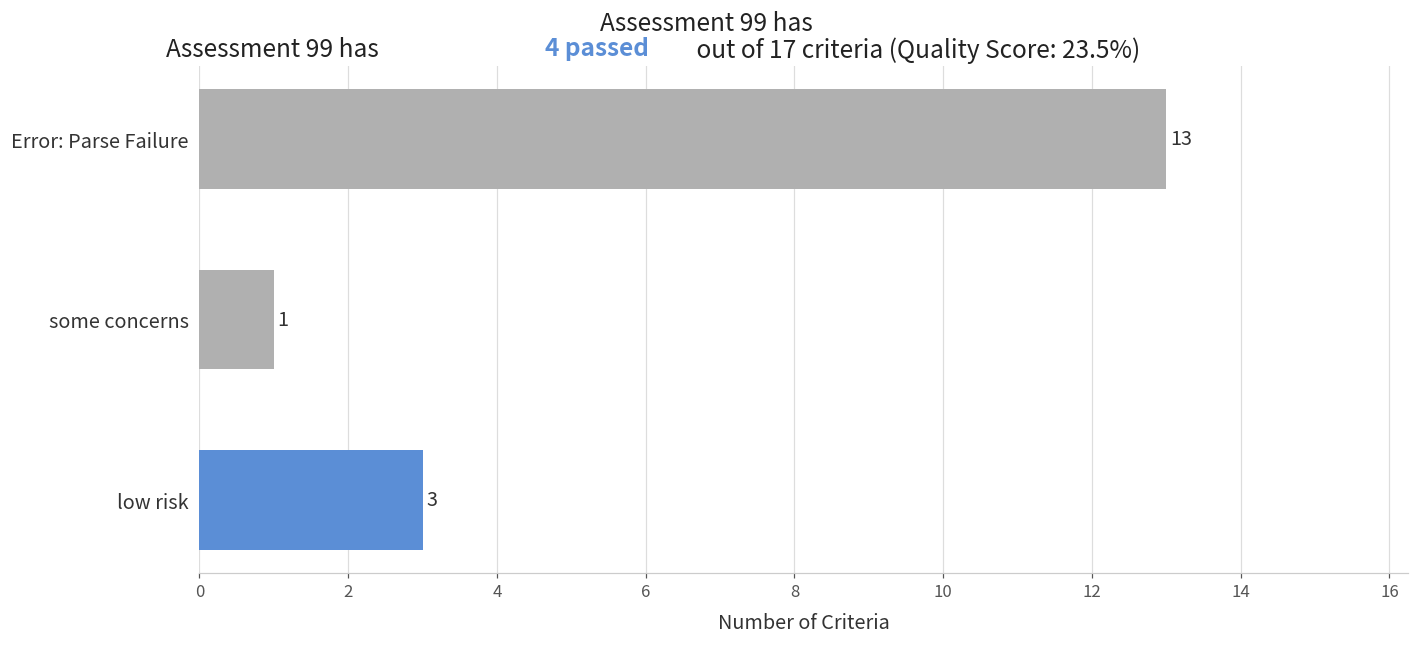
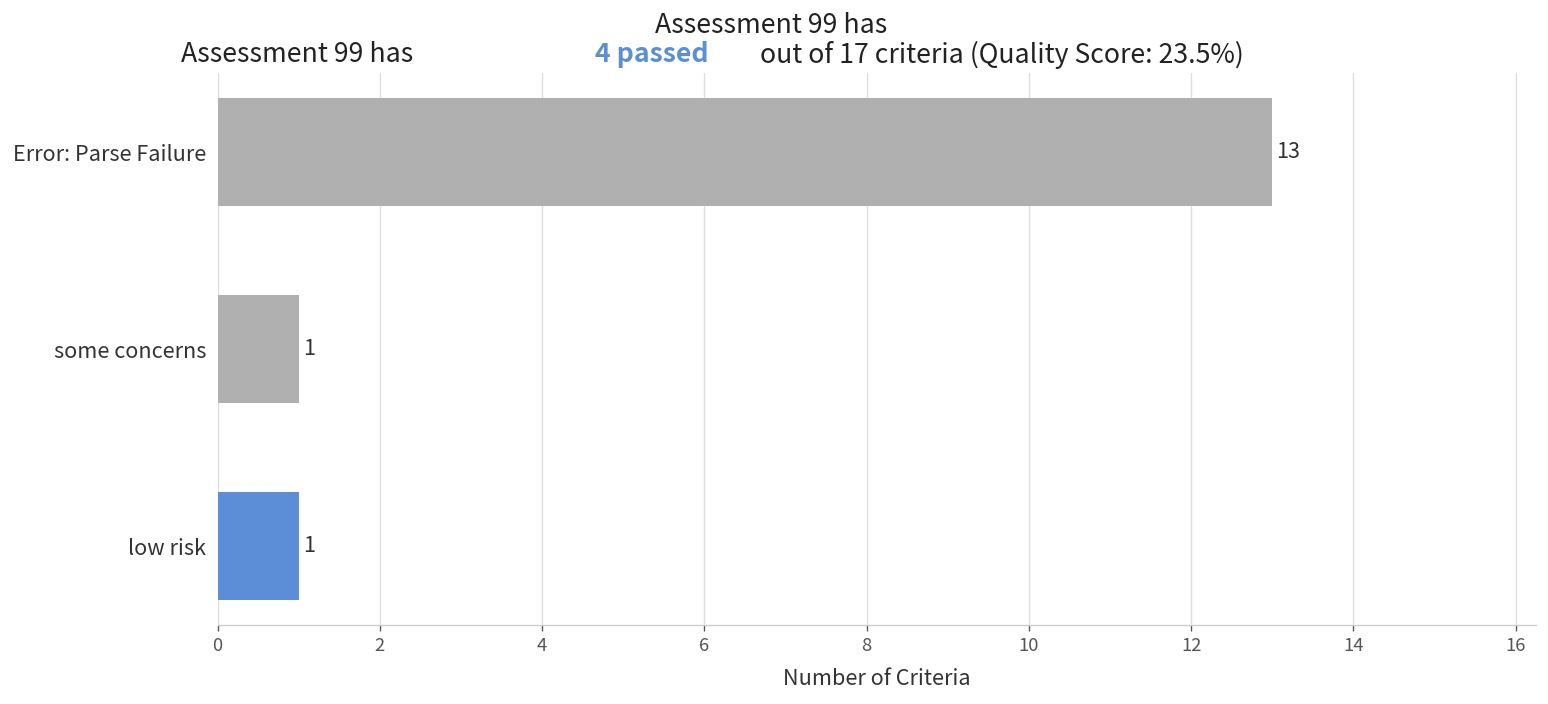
  {
    "Error: Parse Failure": 13,
    "some concerns": 1,
-   "low risk": 3
+   "low risk": 1
  }
